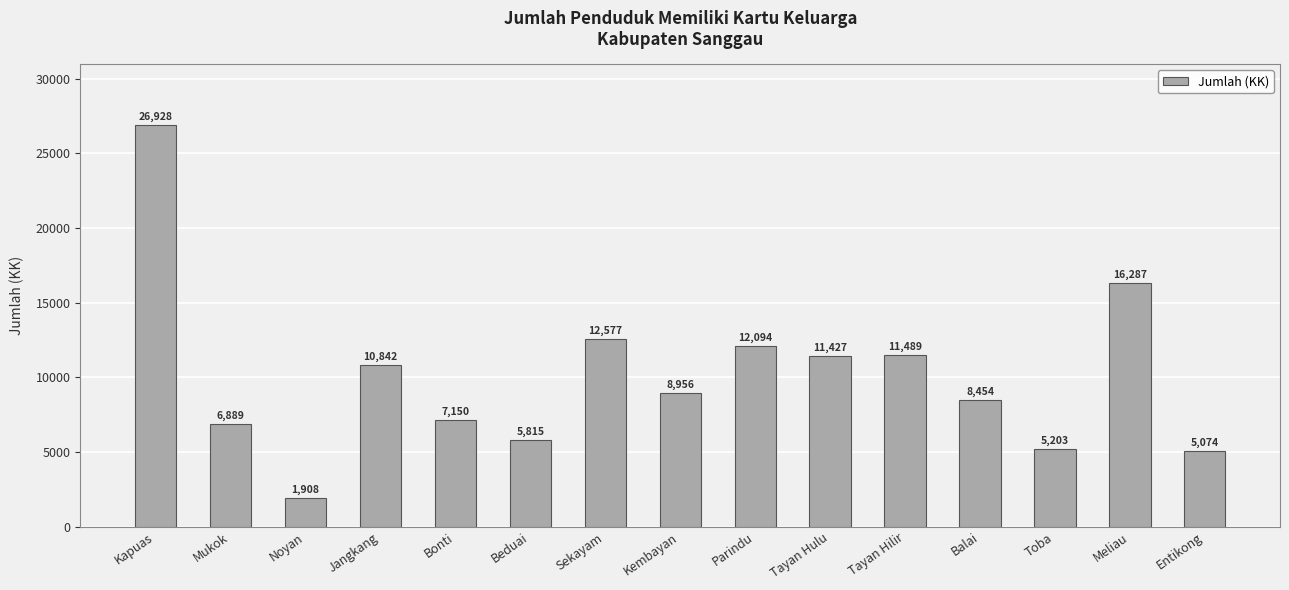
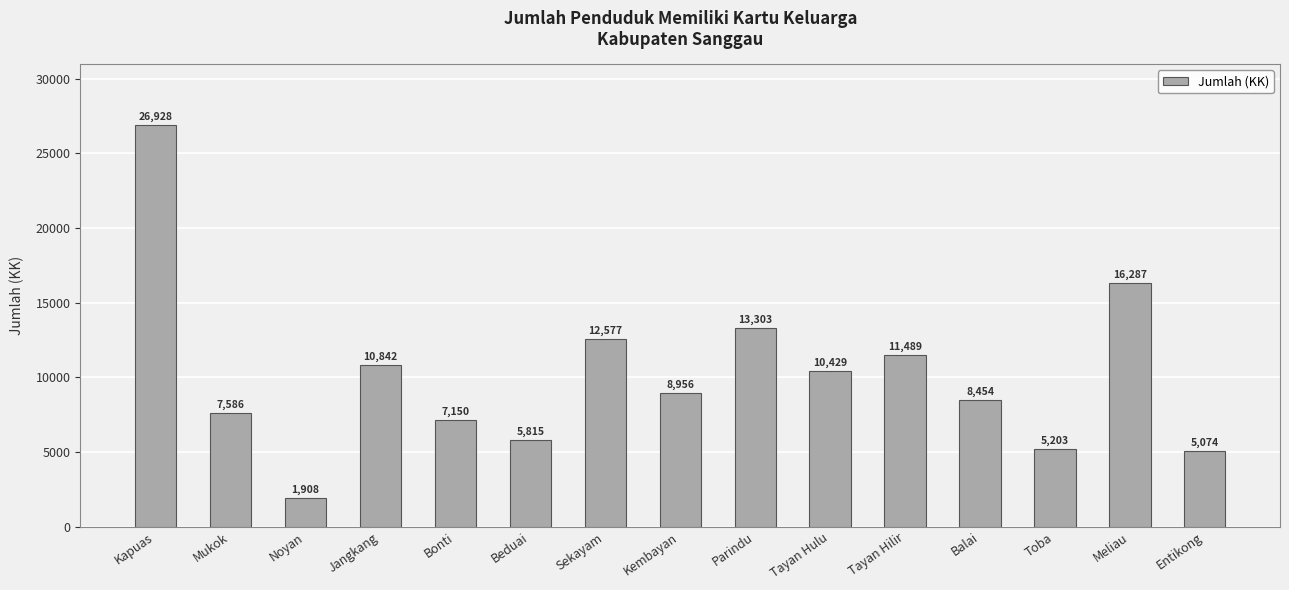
  {
    "Kapuas": "26,928",
-   "Mukok": "6,889",
+   "Mukok": "7,586",
    "Noyan": "1,908",
    "Jangkang": "10,842",
    "Bonti": "7,150",
    "Beduai": "5,815",
    "Sekayam": "12,577",
    "Kembayan": "8,956",
-   "Parindu": "12,094",
-   "Tayan Hulu": "11,427",
+   "Parindu": "13,303",
+   "Tayan Hulu": "10,429",
    "Tayan Hilir": "11,489",
    "Balai": "8,454",
    "Toba": "5,203",
    "Meliau": "16,287",
    "Entikong": "5,074"
  }
